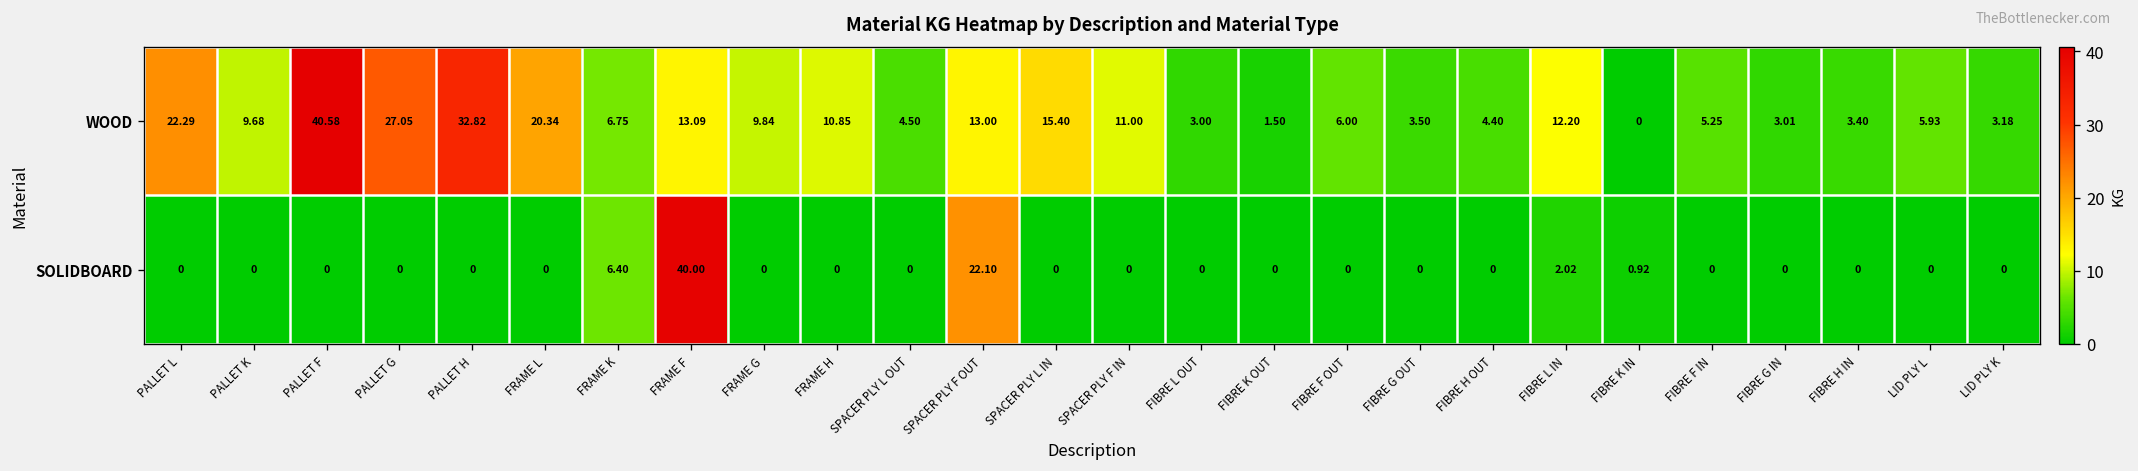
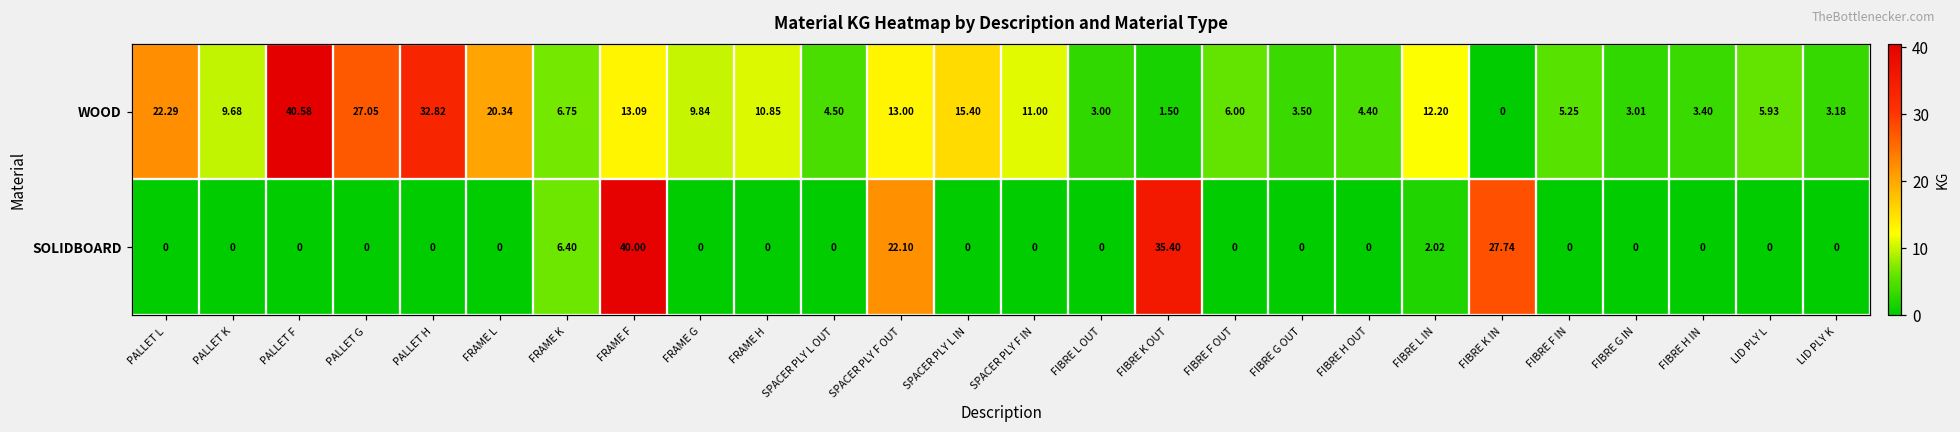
  {
    "WOOD": {
      "PALLET L": 22.29,
      "PALLET K": 9.68,
      "PALLET F": 40.58,
      "PALLET G": 27.05,
      "PALLET H": 32.82,
      "FRAME L": 20.34,
      "FRAME K": 6.75,
      "FRAME F": 13.09,
      "FRAME G": 9.84,
      "FRAME H": 10.85,
      "SPACER PLY L OUT": 4.50,
      "SPACER PLY F OUT": 13.00,
      "SPACER PLY L IN": 15.40,
      "SPACER PLY F IN": 11.00,
      "FIBRE L OUT": 3.00,
      "FIBRE K OUT": 1.50,
      "FIBRE F OUT": 6.00,
      "FIBRE G OUT": 3.50,
      "FIBRE H OUT": 4.40,
      "FIBRE L IN": 12.20,
      "FIBRE K IN": 0,
      "FIBRE F IN": 5.25,
      "FIBRE G IN": 3.01,
      "FIBRE H IN": 3.40,
      "LID PLY L": 5.93,
      "LID PLY K": 3.18
    },
    "SOLIDBOARD": {
      "PALLET L": 0,
      "PALLET K": 0,
      "PALLET F": 0,
      "PALLET G": 0,
      "PALLET H": 0,
      "FRAME L": 0,
      "FRAME K": 6.40,
      "FRAME F": 40.00,
      "FRAME G": 0,
      "FRAME H": 0,
      "SPACER PLY L OUT": 0,
      "SPACER PLY F OUT": 22.10,
      "SPACER PLY L IN": 0,
      "SPACER PLY F IN": 0,
      "FIBRE L OUT": 0,
-     "FIBRE K OUT": 0,
+     "FIBRE K OUT": 35.40,
      "FIBRE F OUT": 0,
      "FIBRE G OUT": 0,
      "FIBRE H OUT": 0,
      "FIBRE L IN": 2.02,
-     "FIBRE K IN": 0.92,
+     "FIBRE K IN": 27.74,
      "FIBRE F IN": 0,
      "FIBRE G IN": 0,
      "FIBRE H IN": 0,
      "LID PLY L": 0,
      "LID PLY K": 0
    }
  }
